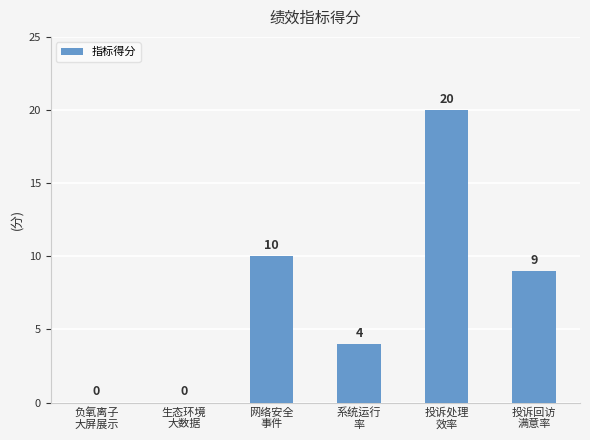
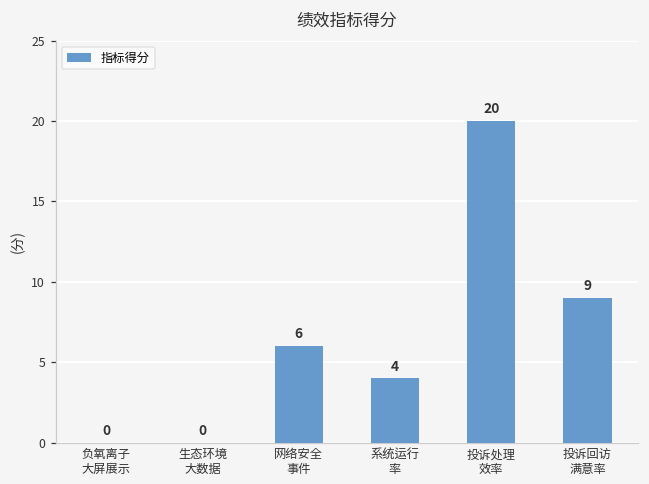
  {
    "负氧离子 大屏展示": 0,
    "生态环境 大数据": 0,
-   "网络安全 事件": 10,
+   "网络安全 事件": 6,
    "系统运行 率": 4,
    "投诉处理 效率": 20,
    "投诉回访 满意率": 9
  }
